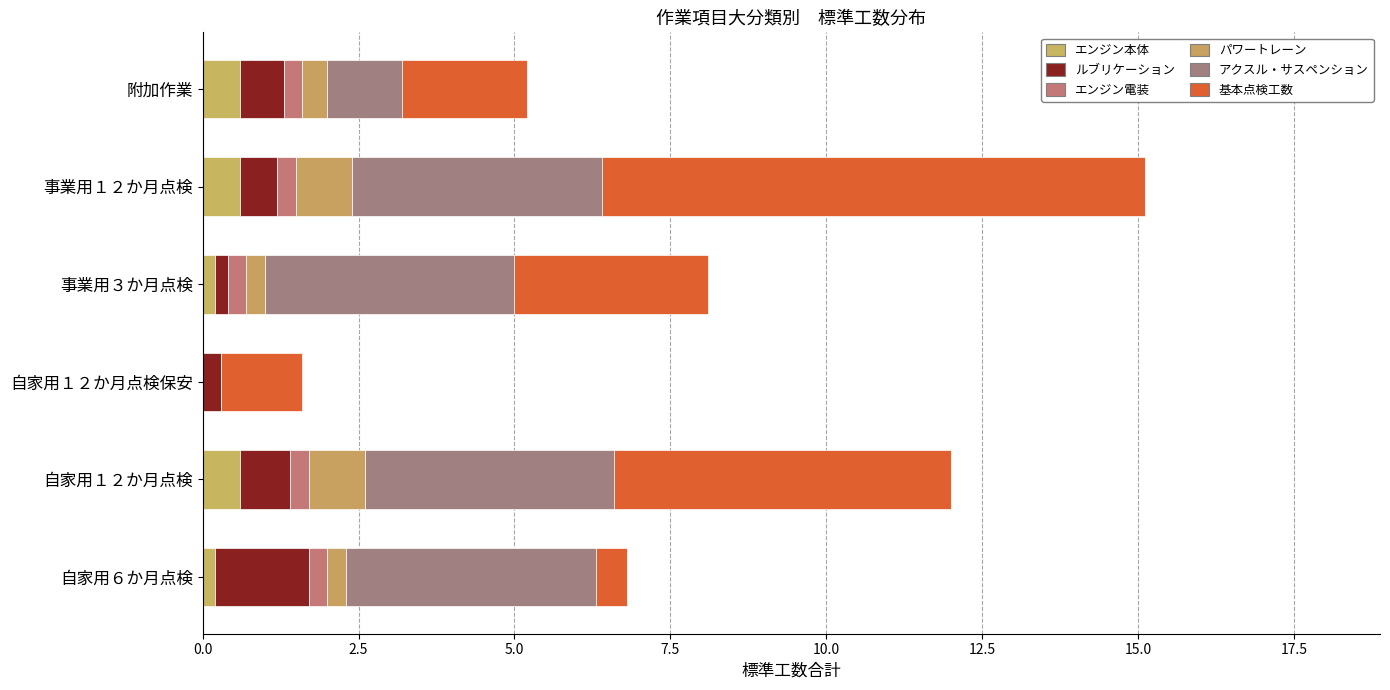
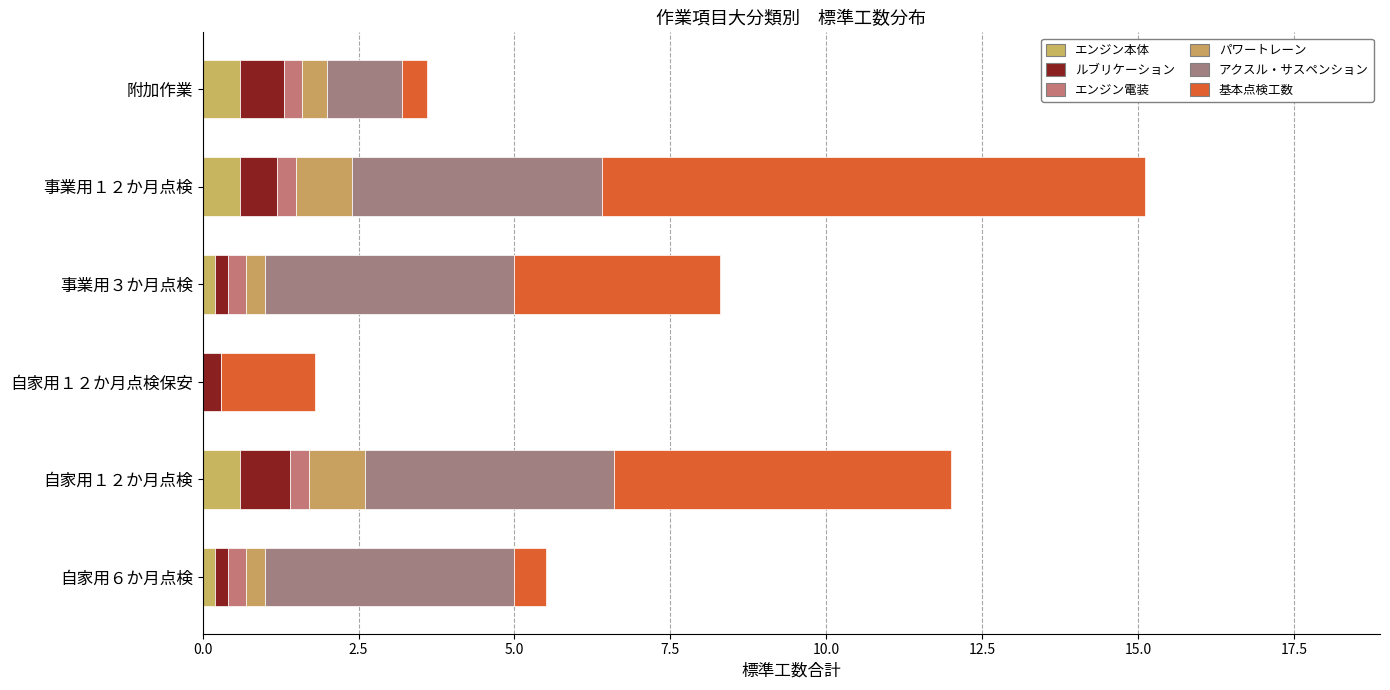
  {
    "ルブリケーション": {
      "附加作業": 0.7,
      "事業用１２か月点検": 0.6,
      "事業用３か月点検": 0.2,
      "自家用１２か月点検保安": 0.3,
      "自家用１２か月点検": 0.8,
-     "自家用６か月点検": 1.5
+     "自家用６か月点検": 0.2
    },
    "基本点検工数": {
-     "附加作業": 2.0,
+     "附加作業": 0.4,
      "事業用１２か月点検": 8.7,
-     "事業用３か月点検": 3.1,
-     "自家用１２か月点検保安": 1.3,
+     "事業用３か月点検": 3.3,
+     "自家用１２か月点検保安": 1.5,
      "自家用１２か月点検": 5.4,
      "自家用６か月点検": 0.5
    }
  }
